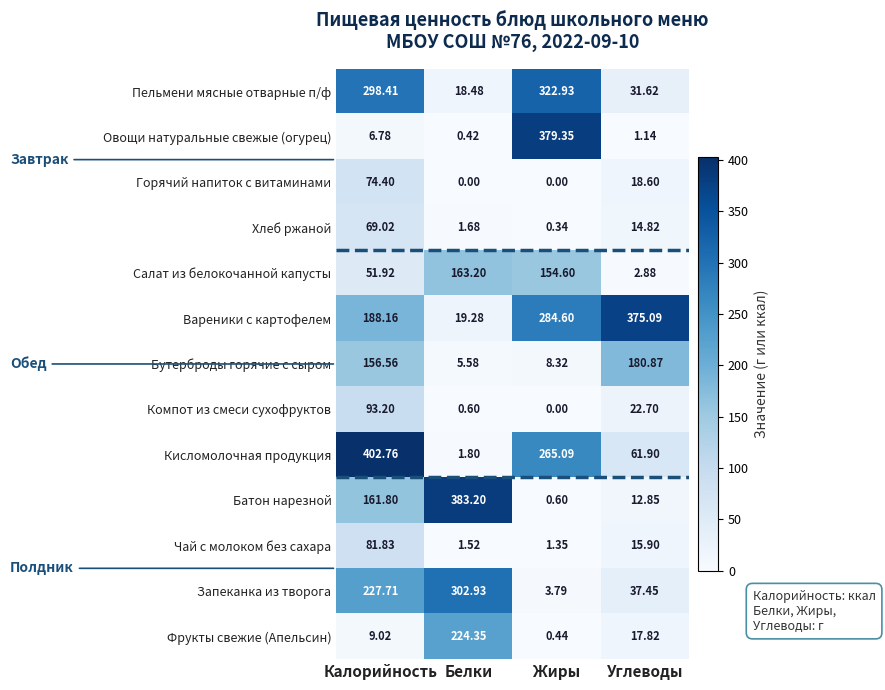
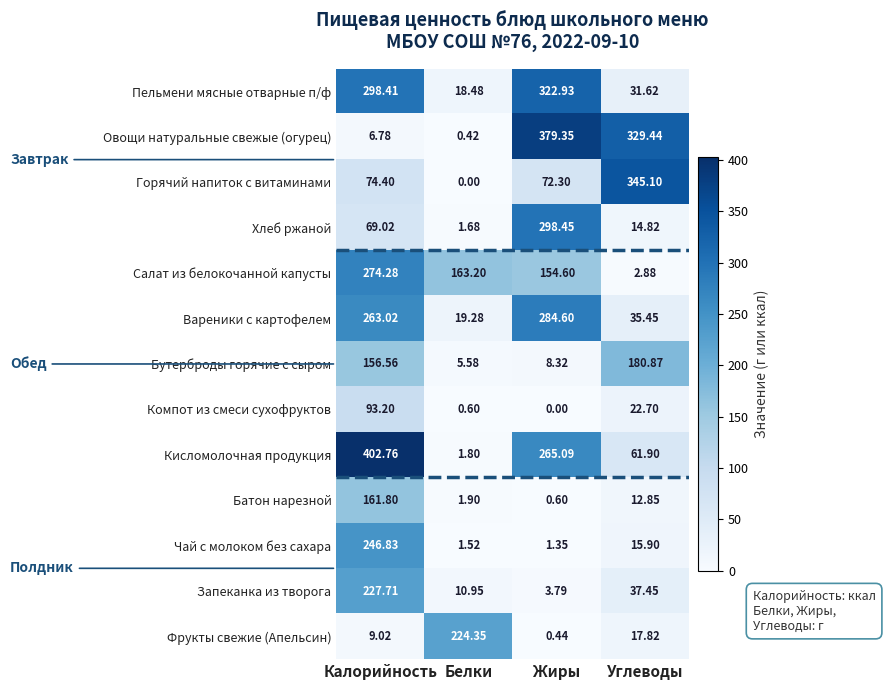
  {
    "Пельмени мясные отварные п/ф": {
      "Калорийность": 298.41,
      "Белки": 18.48,
      "Жиры": 322.93,
      "Углеводы": 31.62
    },
    "Овощи натуральные свежые (огурец)": {
      "Калорийность": 6.78,
      "Белки": 0.42,
      "Жиры": 379.35,
-     "Углеводы": 1.14
+     "Углеводы": 329.44
    },
    "Горячий напиток с витаминами": {
      "Калорийность": 74.40,
      "Белки": 0.00,
-     "Жиры": 0.00,
-     "Углеводы": 18.60
+     "Жиры": 72.30,
+     "Углеводы": 345.10
    },
    "Хлеб ржаной": {
      "Калорийность": 69.02,
      "Белки": 1.68,
-     "Жиры": 0.34,
+     "Жиры": 298.45,
      "Углеводы": 14.82
    },
    "Салат из белокочанной капусты": {
-     "Калорийность": 51.92,
+     "Калорийность": 274.28,
      "Белки": 163.20,
      "Жиры": 154.60,
      "Углеводы": 2.88
    },
    "Вареники с картофелем": {
-     "Калорийность": 188.16,
+     "Калорийность": 263.02,
      "Белки": 19.28,
      "Жиры": 284.60,
-     "Углеводы": 375.09
+     "Углеводы": 35.45
    },
    "Бутерброды горячие с сыром": {
      "Калорийность": 156.56,
      "Белки": 5.58,
      "Жиры": 8.32,
      "Углеводы": 180.87
    },
    "Компот из смеси сухофруктов": {
      "Калорийность": 93.20,
      "Белки": 0.60,
      "Жиры": 0.00,
      "Углеводы": 22.70
    },
    "Кисломолочная продукция": {
      "Калорийность": 402.76,
      "Белки": 1.80,
      "Жиры": 265.09,
      "Углеводы": 61.90
    },
    "Батон нарезной": {
      "Калорийность": 161.80,
-     "Белки": 383.20,
+     "Белки": 1.90,
      "Жиры": 0.60,
      "Углеводы": 12.85
    },
    "Чай с молоком без сахара": {
-     "Калорийность": 81.83,
+     "Калорийность": 246.83,
      "Белки": 1.52,
      "Жиры": 1.35,
      "Углеводы": 15.90
    },
    "Запеканка из творога": {
      "Калорийность": 227.71,
-     "Белки": 302.93,
+     "Белки": 10.95,
      "Жиры": 3.79,
      "Углеводы": 37.45
    },
    "Фрукты свежие (Апельсин)": {
      "Калорийность": 9.02,
      "Белки": 224.35,
      "Жиры": 0.44,
      "Углеводы": 17.82
    }
  }
